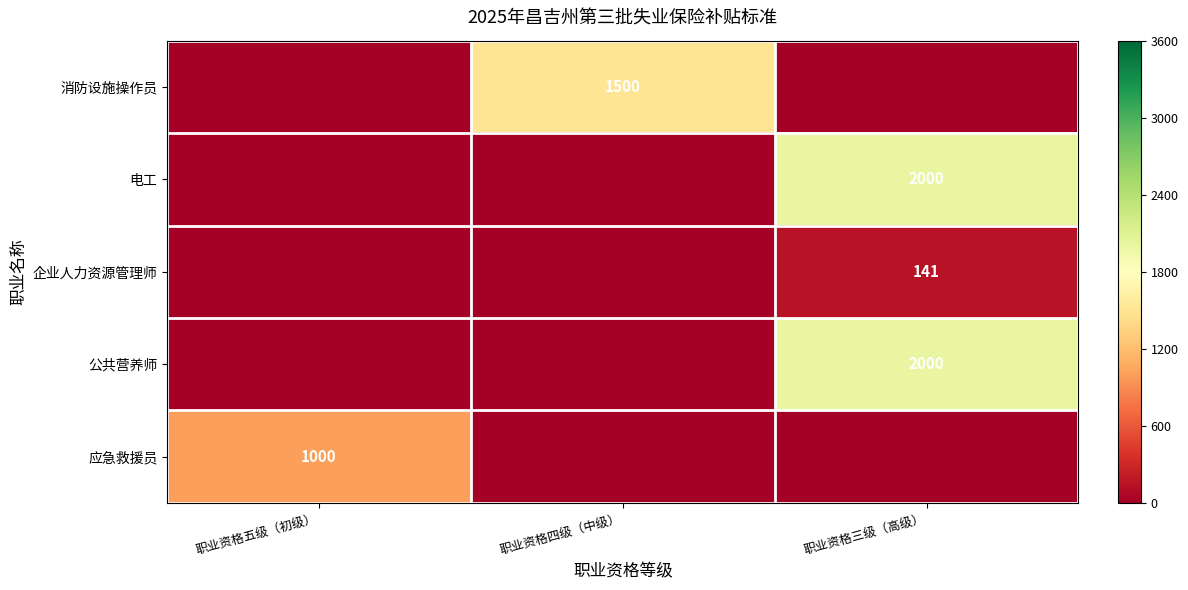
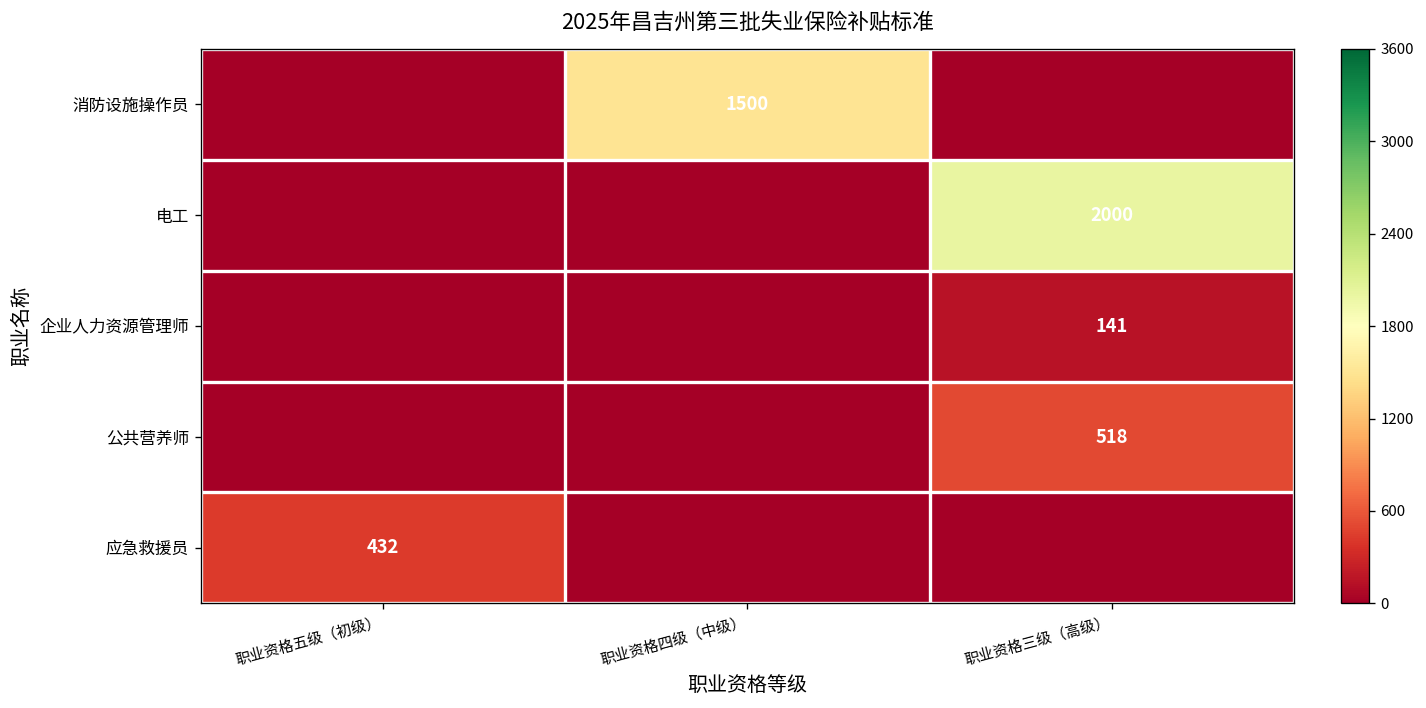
  {
    "消防设施操作员": {
      "职业资格四级（中级）": 1500
    },
    "电工": {
      "职业资格三级（高级）": 2000
    },
    "企业人力资源管理师": {
      "职业资格三级（高级）": 141
    },
    "公共营养师": {
-     "职业资格三级（高级）": 2000
+     "职业资格三级（高级）": 518
    },
    "应急救援员": {
-     "职业资格五级（初级）": 1000
+     "职业资格五级（初级）": 432
    }
  }
